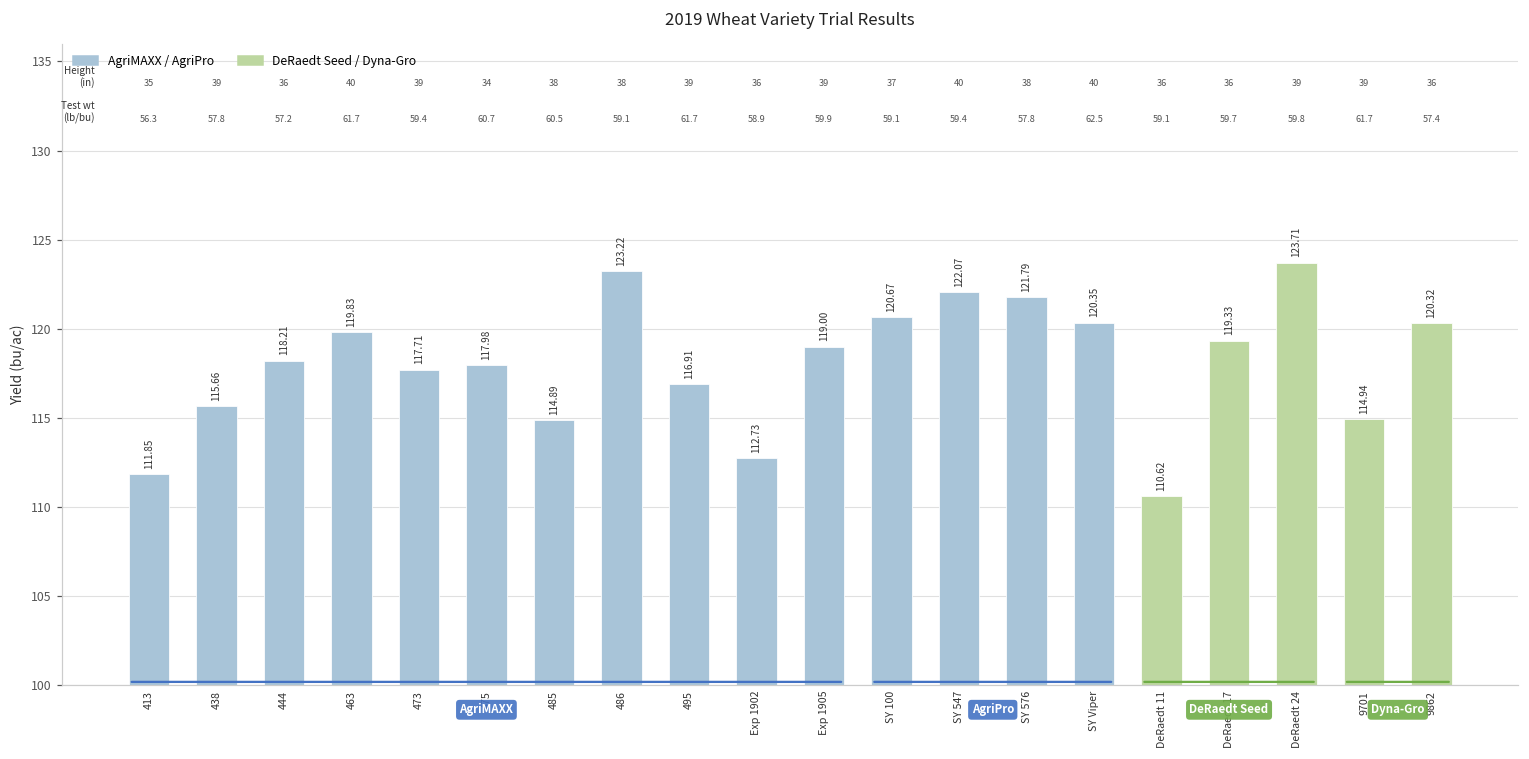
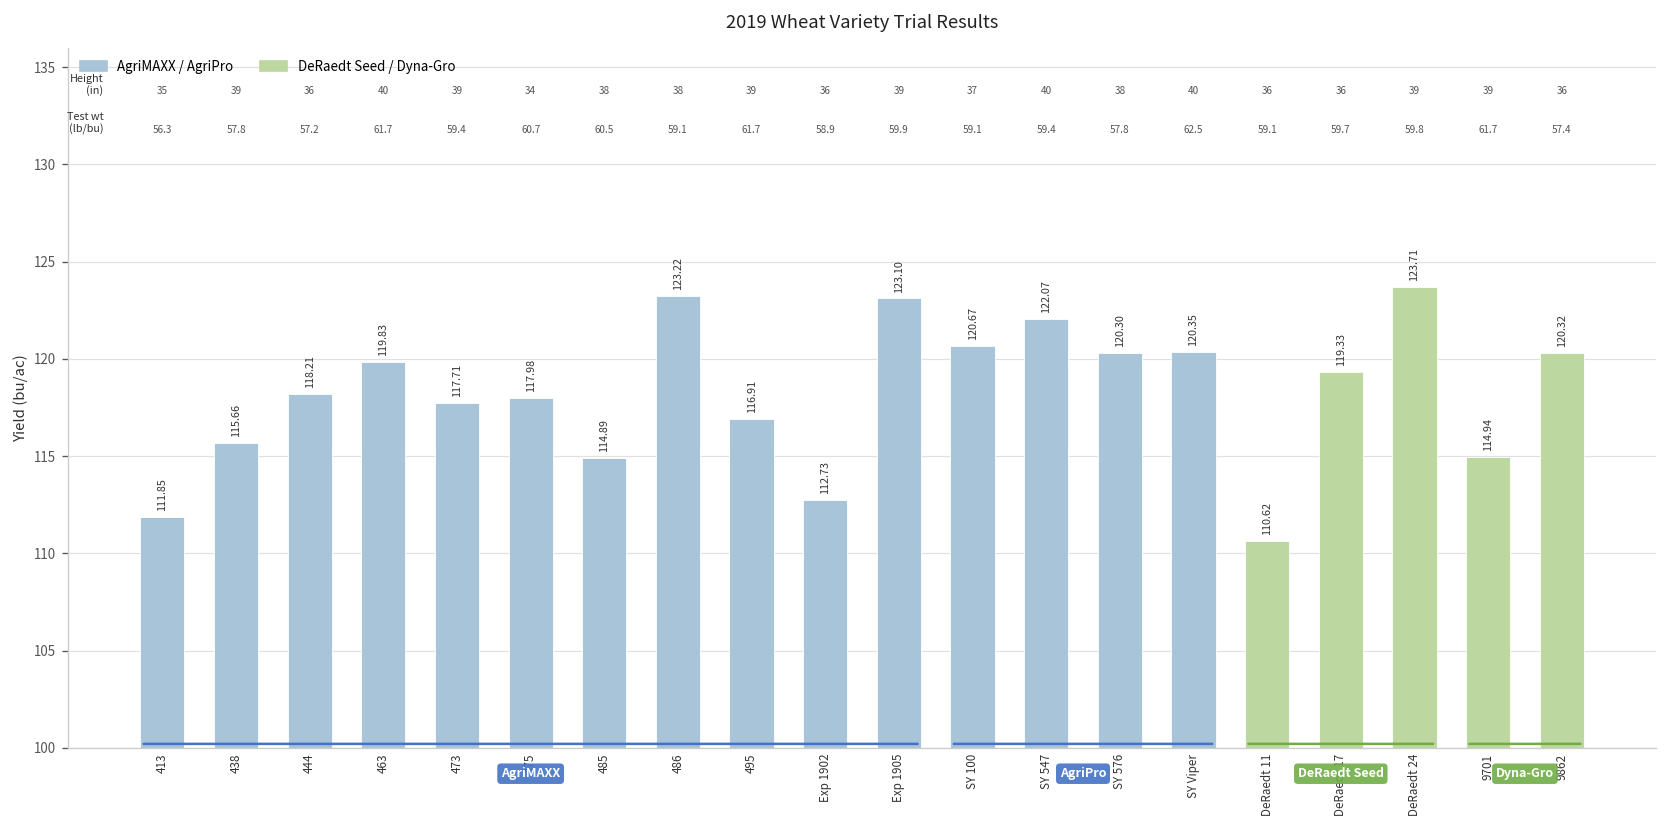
  {
    "413": 111.85,
    "438": 115.66,
    "444": 118.21,
    "463": 119.83,
    "473": 117.71,
    "475": 117.98,
    "485": 114.89,
    "486": 123.22,
    "495": 116.91,
    "Exp 1902": 112.73,
-   "Exp 1905": 119.00,
+   "Exp 1905": 123.10,
    "SY 100": 120.67,
    "SY 547": 122.07,
-   "SY 576": 121.79,
+   "SY 576": 120.30,
    "SY Viper": 120.35,
    "DeRaedt 11": 110.62,
    "DeRaedt 17": 119.33,
    "DeRaedt 24": 123.71,
    "9701": 114.94,
    "9862": 120.32
  }
